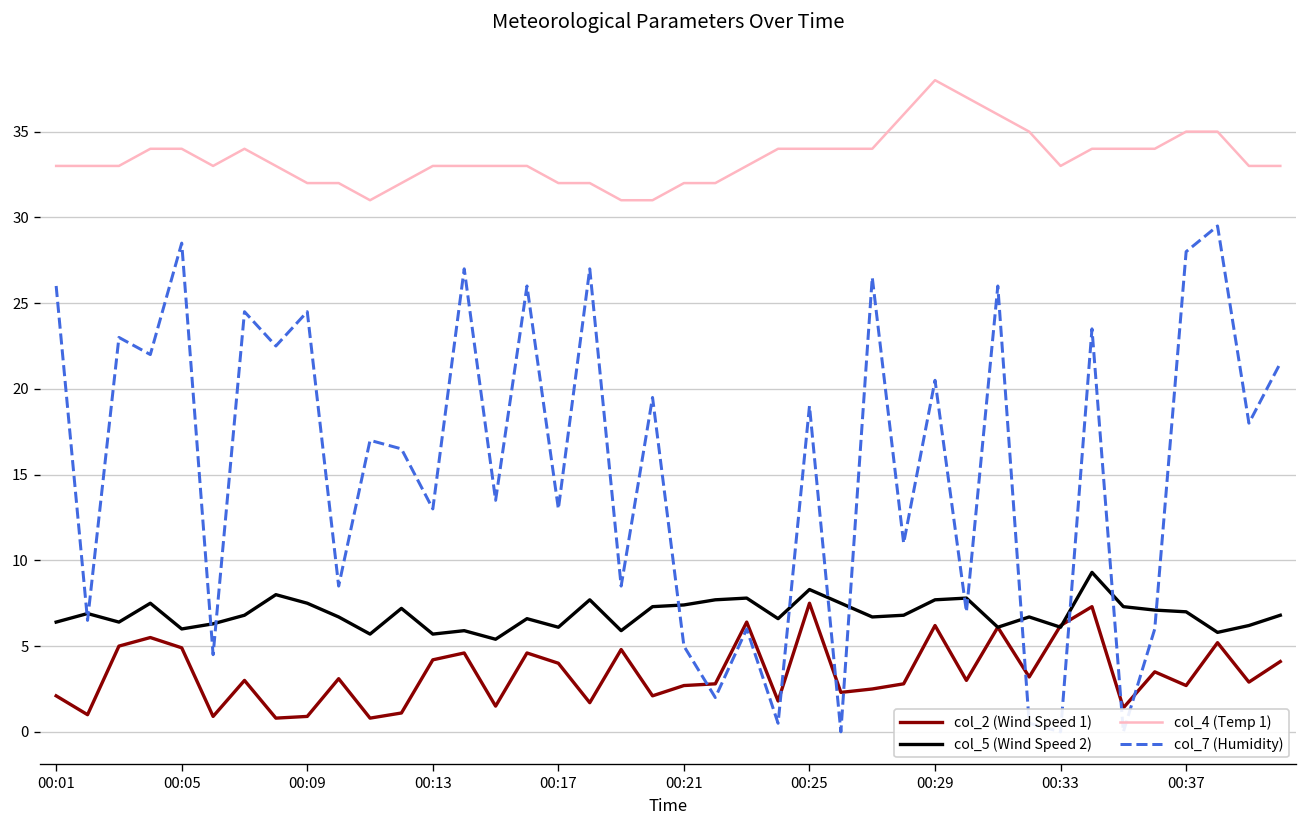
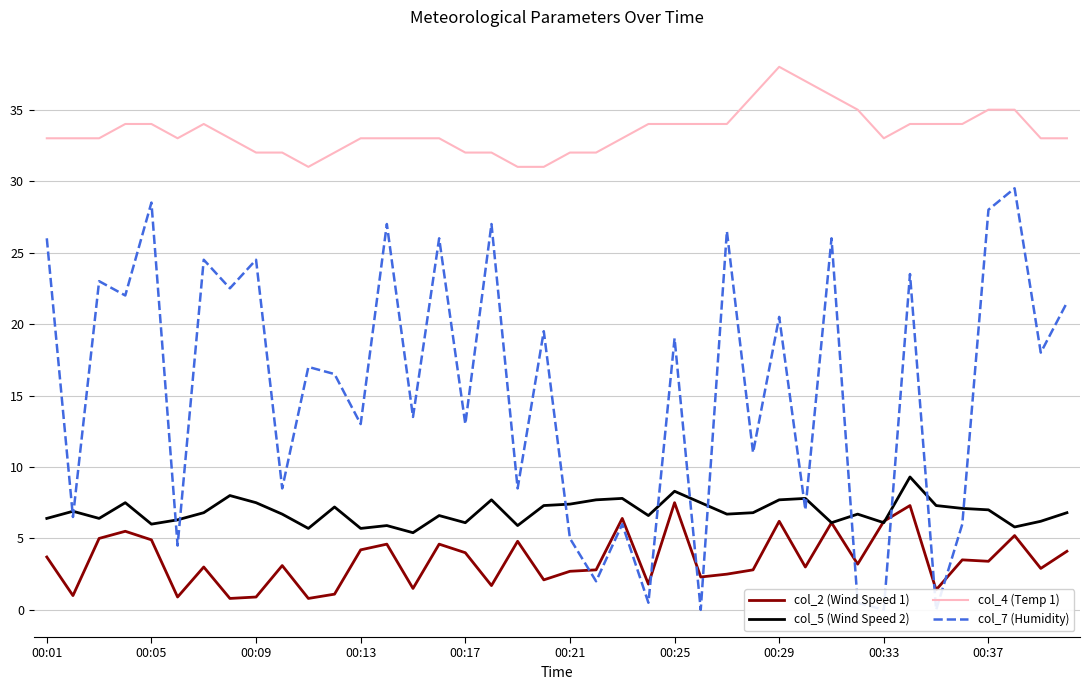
  {
    "col_2 (Wind Speed 1)": {
-     "00:01": 2.1,
+     "00:01": 3.7,
      "00:05": 4.9,
      "00:09": 0.9,
      "00:13": 4.2,
      "00:17": 4.0,
      "00:21": 2.7,
      "00:25": 7.5,
      "00:29": 6.2,
-     "00:37": 2.7
+     "00:37": 3.4
    },
    "col_5 (Wind Speed 2)": {
      "00:01": 6.4,
      "00:05": 6.0,
      "00:09": 7.5,
      "00:13": 5.7,
      "00:17": 6.1,
      "00:21": 7.4,
      "00:25": 8.3,
      "00:29": 7.7,
      "00:37": 7.0
    },
    "col_4 (Temp 1)": {
      "00:01": 33.0,
      "00:05": 34.0,
      "00:09": 32.0,
      "00:13": 33.0,
      "00:17": 32.0,
      "00:21": 32.0,
      "00:25": 34.0,
      "00:29": 38.0,
      "00:33": 33.0,
      "00:37": 35.0
    },
    "col_7 (Humidity)": {
      "00:01": 26.0,
      "00:05": 28.5,
      "00:09": 24.5,
      "00:13": 13.0,
      "00:17": 13.0,
      "00:21": 5.0,
      "00:25": 19.0,
      "00:29": 20.5,
      "00:37": 28.0
    }
  }
